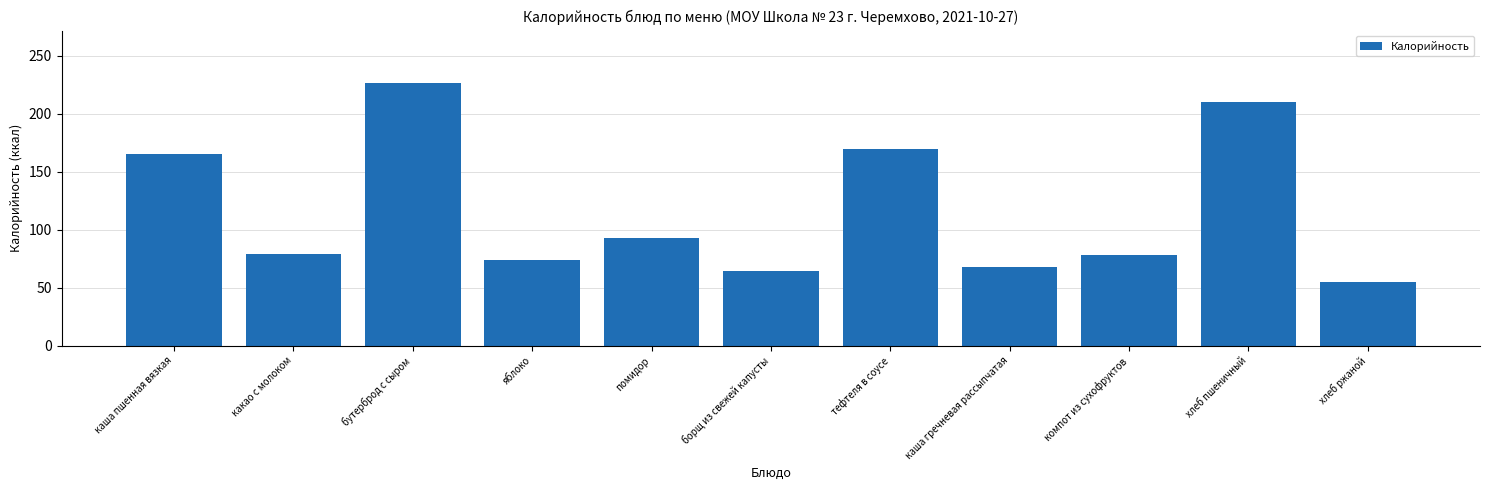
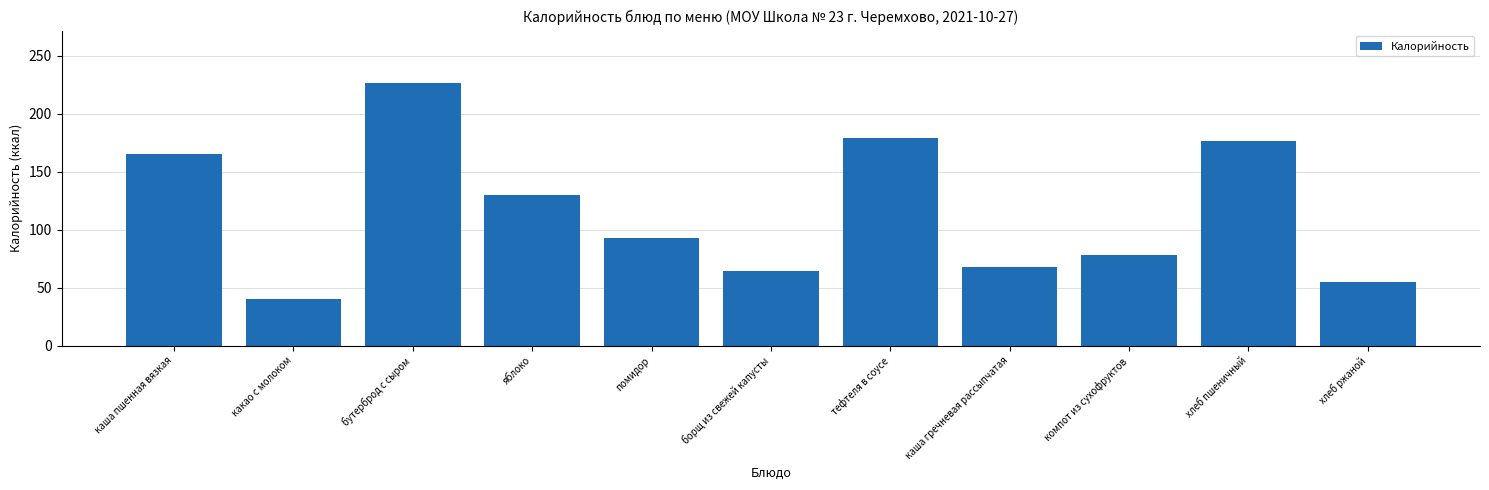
  {
    "каша пшенная вязкая": 165,
-   "какао с молоком": 79,
+   "какао с молоком": 41,
    "бутерброд с сыром": 226,
-   "яблоко": 74,
+   "яблоко": 130,
    "помидор": 93,
    "борщ из свежей капусты": 64,
-   "тефтеля в соусе": 170,
+   "тефтеля в соусе": 179,
    "каша гречневая рассыпчатая": 68,
    "компот из сухофруктов": 79,
-   "хлеб пшеничный": 210,
+   "хлеб пшеничный": 176,
    "хлеб ржаной": 55
  }
